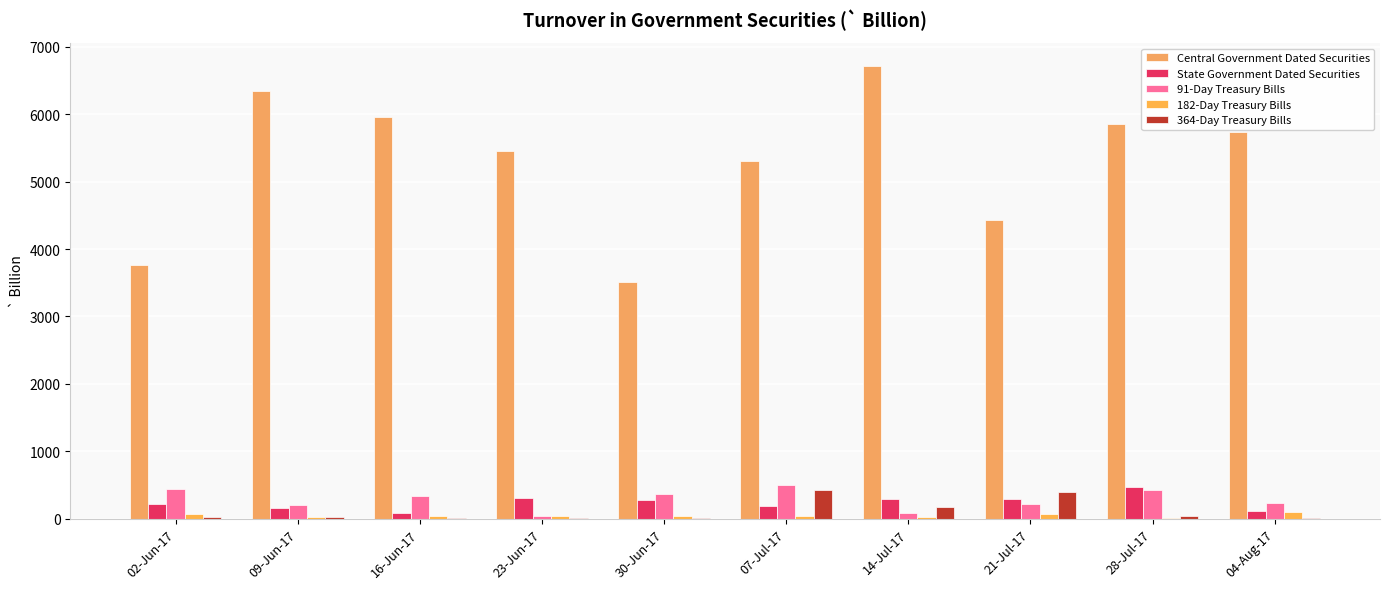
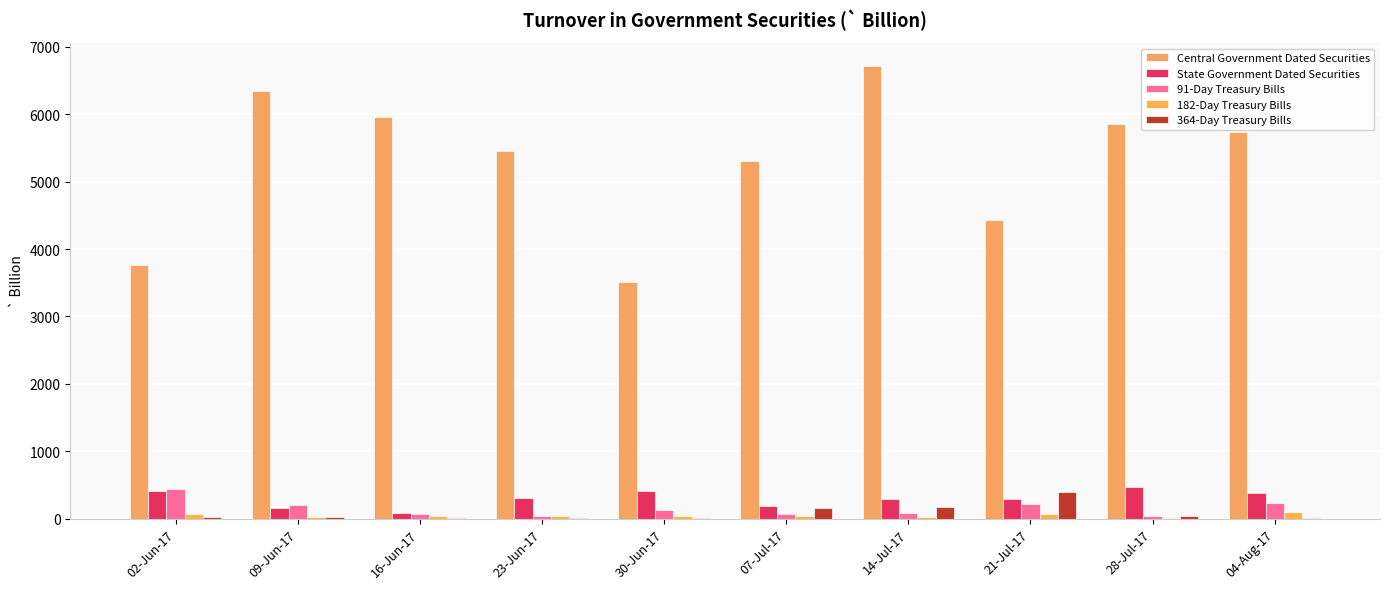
  {
    "State Government Dated Securities": {
-     "02-Jun-17": 200,
+     "02-Jun-17": 400,
      "09-Jun-17": 200,
      "16-Jun-17": 100,
      "23-Jun-17": 300,
-     "30-Jun-17": 300,
+     "30-Jun-17": 400,
      "07-Jul-17": 200,
      "14-Jul-17": 300,
      "21-Jul-17": 300,
      "28-Jul-17": 500,
-     "04-Aug-17": 100
+     "04-Aug-17": 400
    },
    "91-Day Treasury Bills": {
      "02-Jun-17": 400,
      "09-Jun-17": 200,
-     "16-Jun-17": 300,
-     "30-Jun-17": 400,
-     "07-Jul-17": 500,
+     "16-Jun-17": 100,
+     "30-Jun-17": 100,
+     "07-Jul-17": 100,
      "14-Jul-17": 100,
      "21-Jul-17": 200,
-     "28-Jul-17": 400,
+     "28-Jul-17": 0,
      "04-Aug-17": 200
    },
    "364-Day Treasury Bills": {
-     "07-Jul-17": 400,
+     "07-Jul-17": 200,
      "14-Jul-17": 200,
      "21-Jul-17": 400
    }
  }
